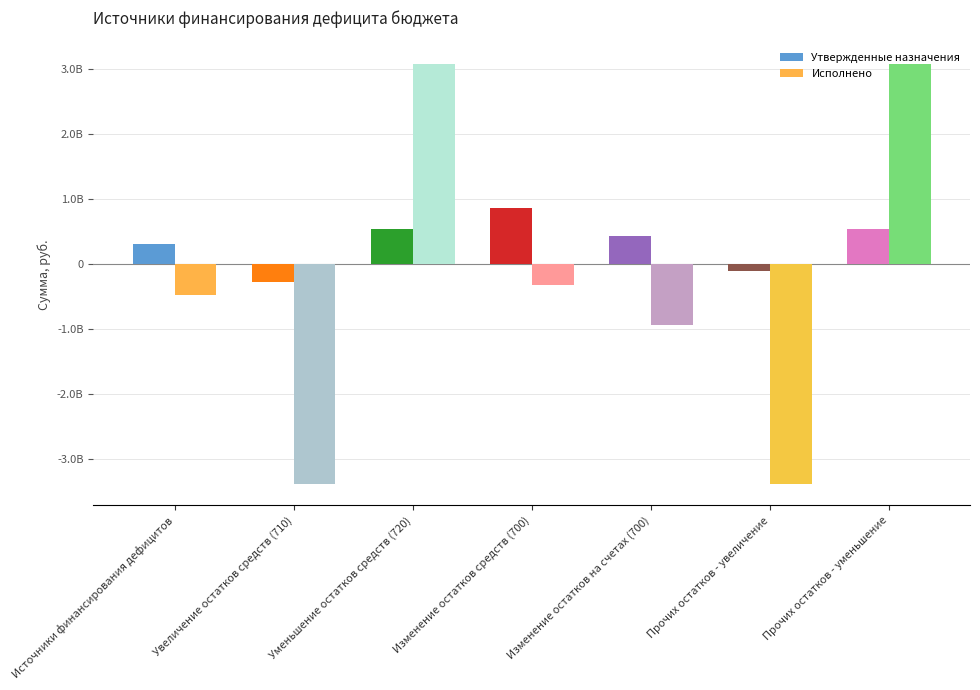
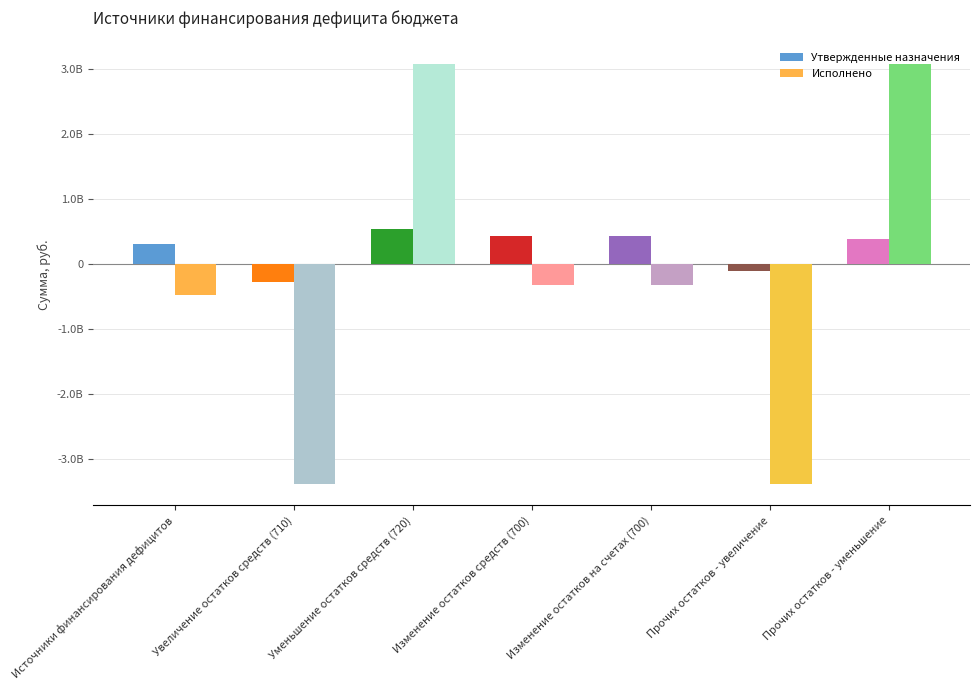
  {
    "Утвержденные назначения": {
      "Источники финансирования дефицитов": 300000000,
      "Увеличение остатков средств (710)": -300000000,
      "Уменьшение остатков средств (720)": 500000000,
-     "Изменение остатков средств (700)": 900000000,
+     "Изменение остатков средств (700)": 400000000,
      "Изменение остатков на счетах (700)": 400000000,
      "Прочих остатков - увеличение": -100000000,
-     "Прочих остатков - уменьшение": 500000000
+     "Прочих остатков - уменьшение": 400000000
    },
    "Исполнено": {
      "Источники финансирования дефицитов": -500000000,
      "Увеличение остатков средств (710)": -3400000000,
      "Уменьшение остатков средств (720)": 3100000000,
      "Изменение остатков средств (700)": -300000000,
-     "Изменение остатков на счетах (700)": -900000000,
+     "Изменение остатков на счетах (700)": -300000000,
      "Прочих остатков - увеличение": -3400000000,
      "Прочих остатков - уменьшение": 3100000000
    }
  }
